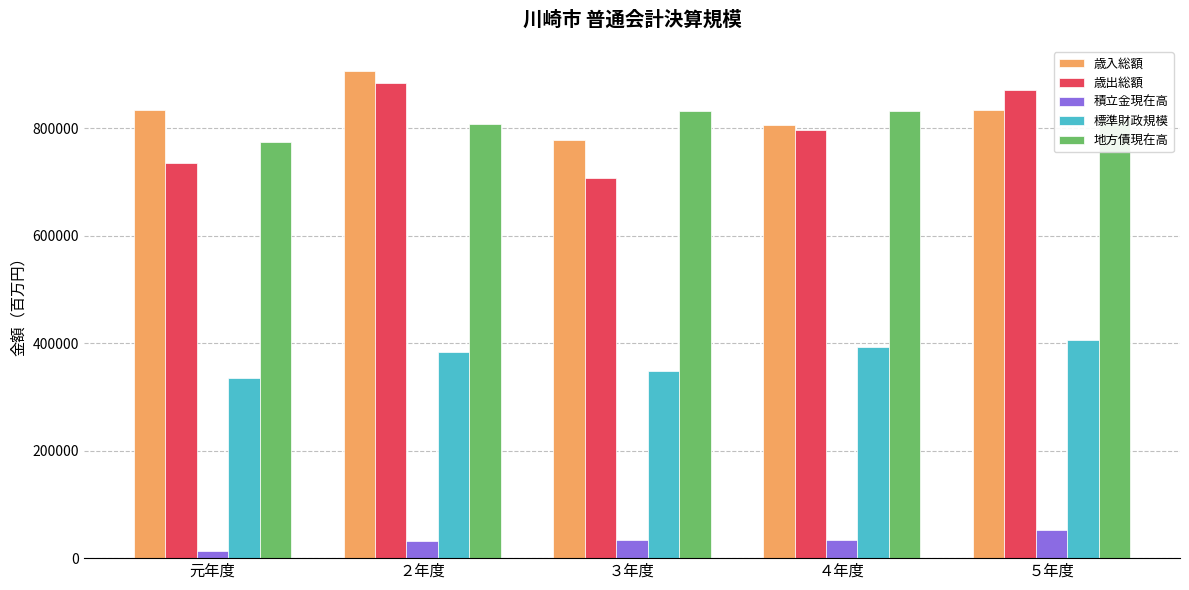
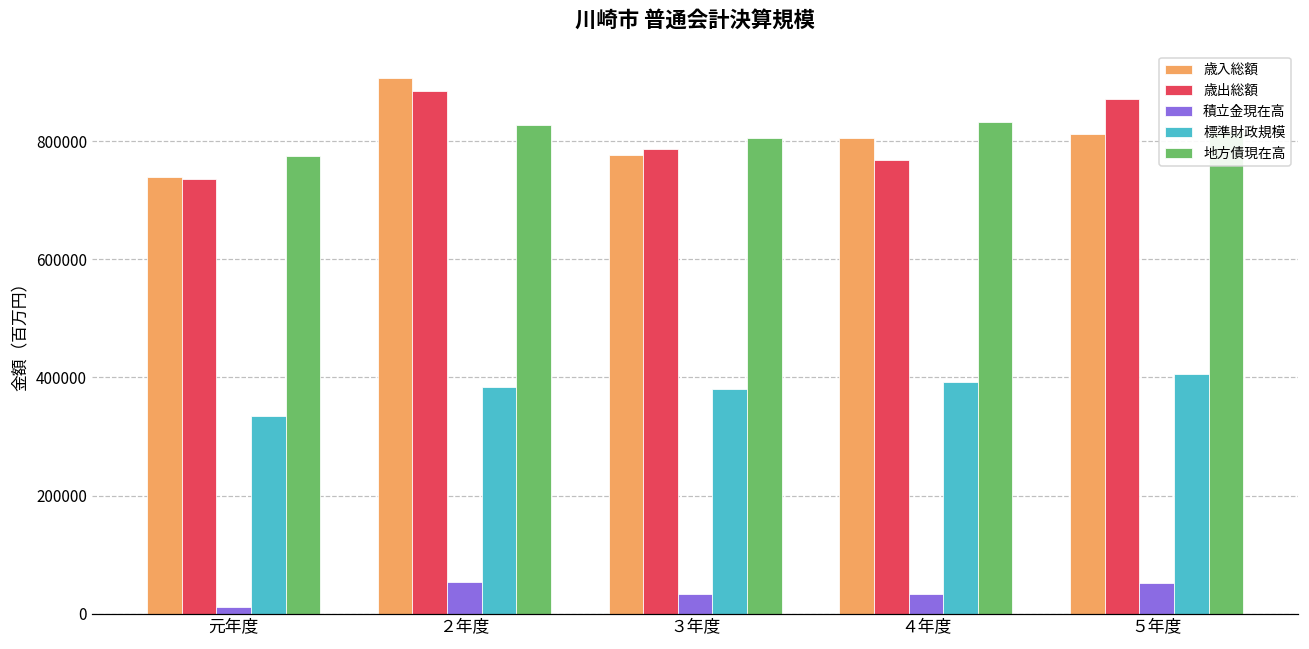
  {
    "歳入総額": {
-     "元年度": 830000,
+     "元年度": 740000,
      "２年度": 910000,
      "３年度": 780000,
      "４年度": 810000,
-     "５年度": 830000
+     "５年度": 810000
    },
    "歳出総額": {
      "元年度": 740000,
      "２年度": 880000,
-     "３年度": 710000,
-     "４年度": 800000,
+     "３年度": 790000,
+     "４年度": 770000,
      "５年度": 870000
    },
    "積立金現在高": {
      "元年度": 10000,
-     "２年度": 30000,
+     "２年度": 50000,
      "３年度": 30000,
      "４年度": 30000,
      "５年度": 50000
    },
    "標準財政規模": {
      "元年度": 330000,
      "２年度": 380000,
-     "３年度": 350000,
+     "３年度": 380000,
      "４年度": 390000,
      "５年度": 410000
    },
    "地方債現在高": {
      "元年度": 780000,
-     "２年度": 810000,
-     "３年度": 830000,
+     "２年度": 830000,
+     "３年度": 800000,
      "４年度": 830000
    }
  }
